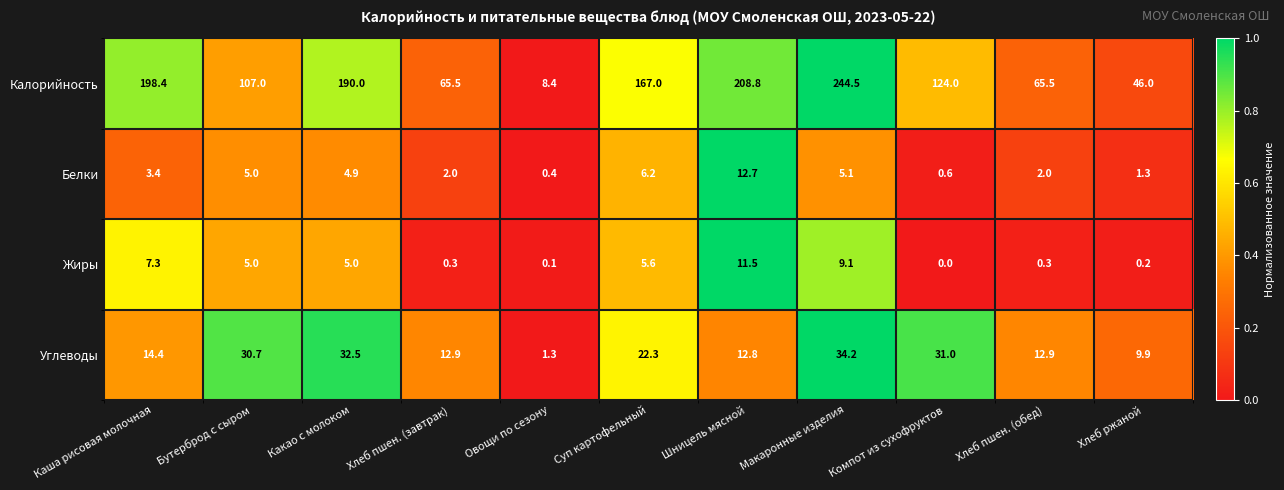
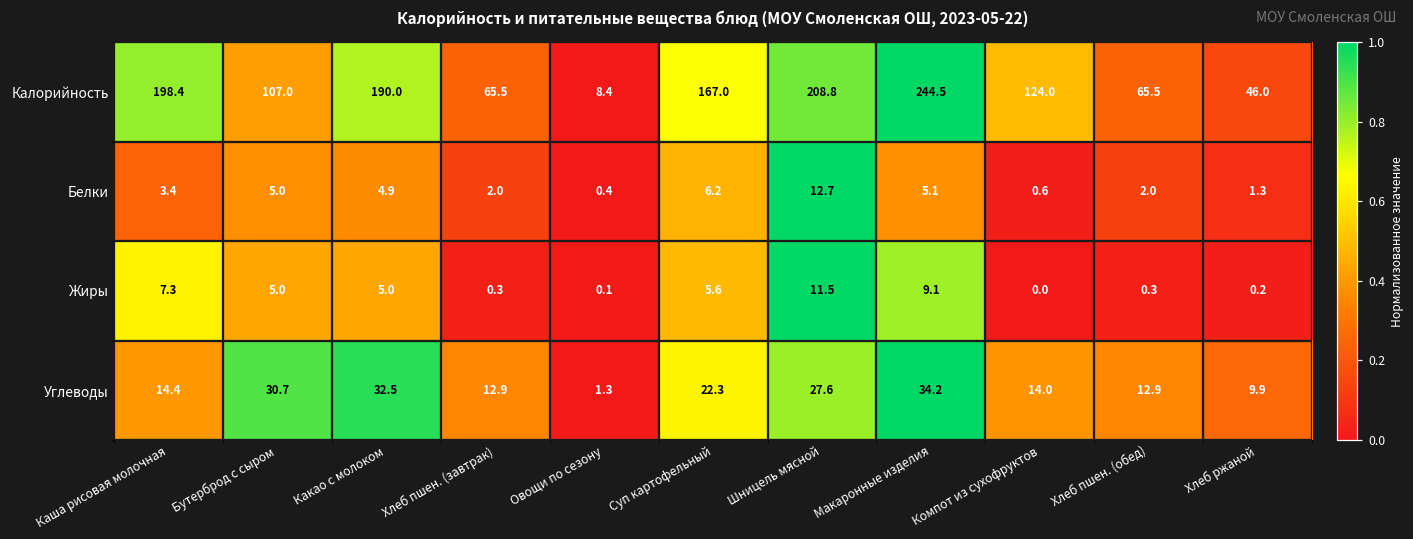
  {
    "Калорийность": {
      "Каша рисовая молочная": 198.4,
      "Бутерброд с сыром": 107.0,
      "Какао с молоком": 190.0,
      "Хлеб пшен. (завтрак)": 65.5,
      "Овощи по сезону": 8.4,
      "Суп картофельный": 167.0,
      "Шницель мясной": 208.8,
      "Макаронные изделия": 244.5,
      "Компот из сухофруктов": 124.0,
      "Хлеб пшен. (обед)": 65.5,
      "Хлеб ржаной": 46.0
    },
    "Белки": {
      "Каша рисовая молочная": 3.4,
      "Бутерброд с сыром": 5.0,
      "Какао с молоком": 4.9,
      "Хлеб пшен. (завтрак)": 2.0,
      "Овощи по сезону": 0.4,
      "Суп картофельный": 6.2,
      "Шницель мясной": 12.7,
      "Макаронные изделия": 5.1,
      "Компот из сухофруктов": 0.6,
      "Хлеб пшен. (обед)": 2.0,
      "Хлеб ржаной": 1.3
    },
    "Жиры": {
      "Каша рисовая молочная": 7.3,
      "Бутерброд с сыром": 5.0,
      "Какао с молоком": 5.0,
      "Хлеб пшен. (завтрак)": 0.3,
      "Овощи по сезону": 0.1,
      "Суп картофельный": 5.6,
      "Шницель мясной": 11.5,
      "Макаронные изделия": 9.1,
      "Компот из сухофруктов": 0.0,
      "Хлеб пшен. (обед)": 0.3,
      "Хлеб ржаной": 0.2
    },
    "Углеводы": {
      "Каша рисовая молочная": 14.4,
      "Бутерброд с сыром": 30.7,
      "Какао с молоком": 32.5,
      "Хлеб пшен. (завтрак)": 12.9,
      "Овощи по сезону": 1.3,
      "Суп картофельный": 22.3,
-     "Шницель мясной": 12.8,
+     "Шницель мясной": 27.6,
      "Макаронные изделия": 34.2,
-     "Компот из сухофруктов": 31.0,
+     "Компот из сухофруктов": 14.0,
      "Хлеб пшен. (обед)": 12.9,
      "Хлеб ржаной": 9.9
    }
  }
